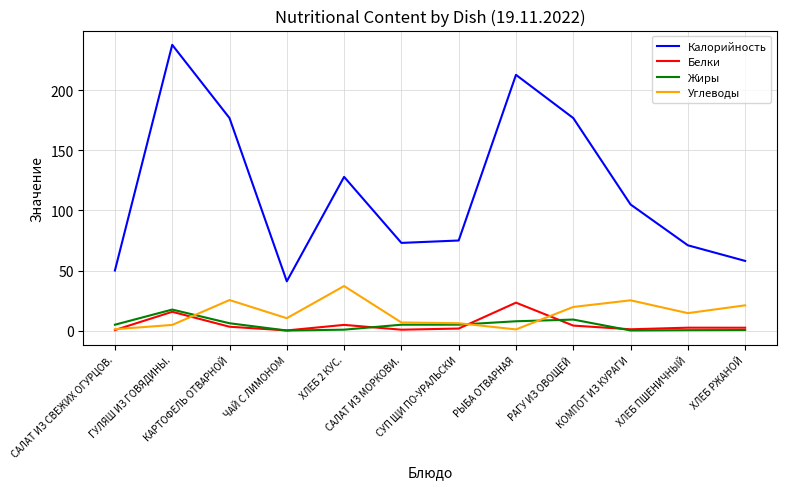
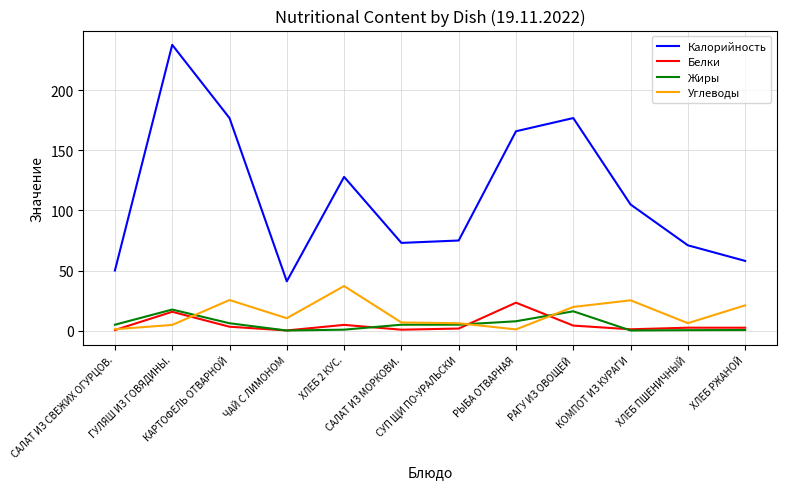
  {
    "Калорийность": {
      "САЛАТ ИЗ СВЕЖИХ ОГУРЦОВ.": 50,
      "ГУЛЯШ ИЗ ГОВЯДИНЫ.": 238,
      "КАРТОФЕЛЬ ОТВАРНОЙ": 177,
      "ЧАЙ С ЛИМОНОМ": 41,
      "ХЛЕБ 2 КУС.": 128,
      "САЛАТ ИЗ МОРКОВИ.": 73,
      "СУП ЩИ ПО-УРАЛЬСКИ": 75,
-     "РЫБА ОТВАРНАЯ": 213,
+     "РЫБА ОТВАРНАЯ": 166,
      "РАГУ ИЗ ОВОЩЕЙ": 177,
      "КОМПОТ ИЗ КУРАГИ": 105,
      "ХЛЕБ ПШЕНИЧНЫЙ": 71,
      "ХЛЕБ РЖАНОЙ": 58
    },
    "Белки": {
      "КАРТОФЕЛЬ ОТВАРНОЙ": 3,
      "ХЛЕБ 2 КУС.": 5,
      "САЛАТ ИЗ МОРКОВИ.": 1,
      "СУП ЩИ ПО-УРАЛЬСКИ": 2,
      "РЫБА ОТВАРНАЯ": 23,
      "РАГУ ИЗ ОВОЩЕЙ": 4
    },
    "Жиры": {
      "САЛАТ ИЗ СВЕЖИХ ОГУРЦОВ.": 5,
      "КАРТОФЕЛЬ ОТВАРНОЙ": 6,
      "ХЛЕБ 2 КУС.": 1,
      "РЫБА ОТВАРНАЯ": 8,
-     "РАГУ ИЗ ОВОЩЕЙ": 9
+     "РАГУ ИЗ ОВОЩЕЙ": 16
    },
    "Углеводы": {
      "ГУЛЯШ ИЗ ГОВЯДИНЫ.": 5,
      "КАРТОФЕЛЬ ОТВАРНОЙ": 25,
      "ЧАЙ С ЛИМОНОМ": 10,
      "ХЛЕБ 2 КУС.": 37,
      "РЫБА ОТВАРНАЯ": 1,
      "РАГУ ИЗ ОВОЩЕЙ": 20,
      "КОМПОТ ИЗ КУРАГИ": 25,
-     "ХЛЕБ ПШЕНИЧНЫЙ": 14,
+     "ХЛЕБ ПШЕНИЧНЫЙ": 6,
      "ХЛЕБ РЖАНОЙ": 21
    }
  }
